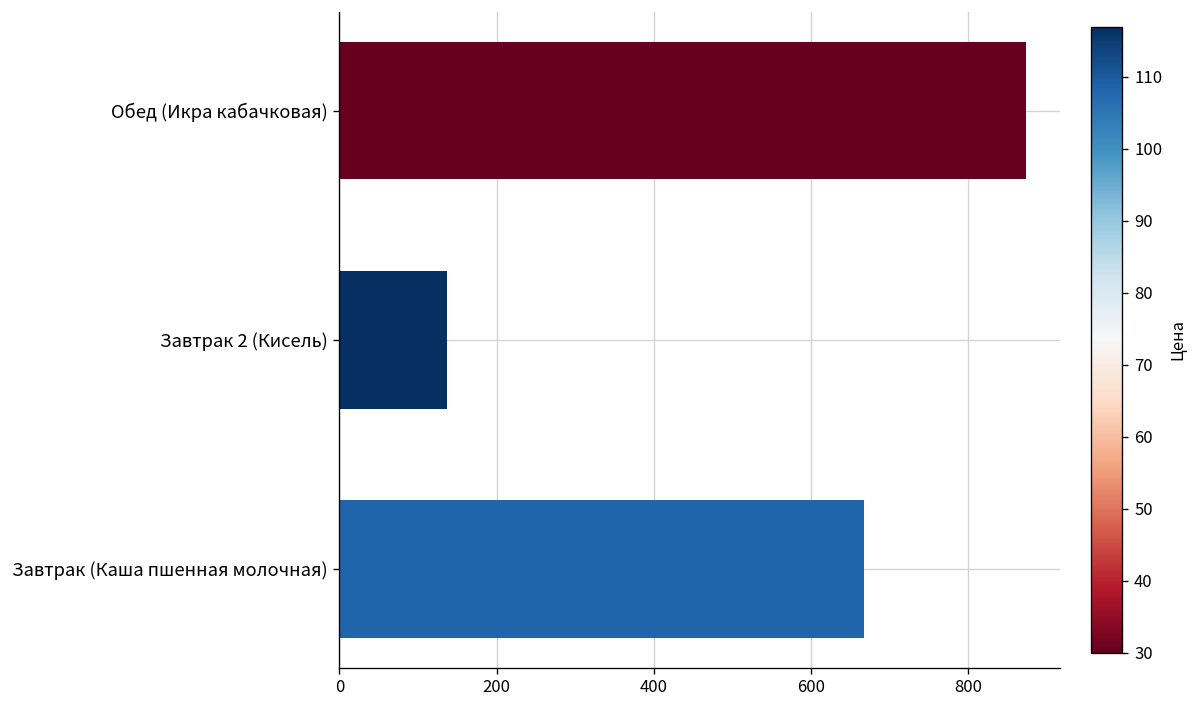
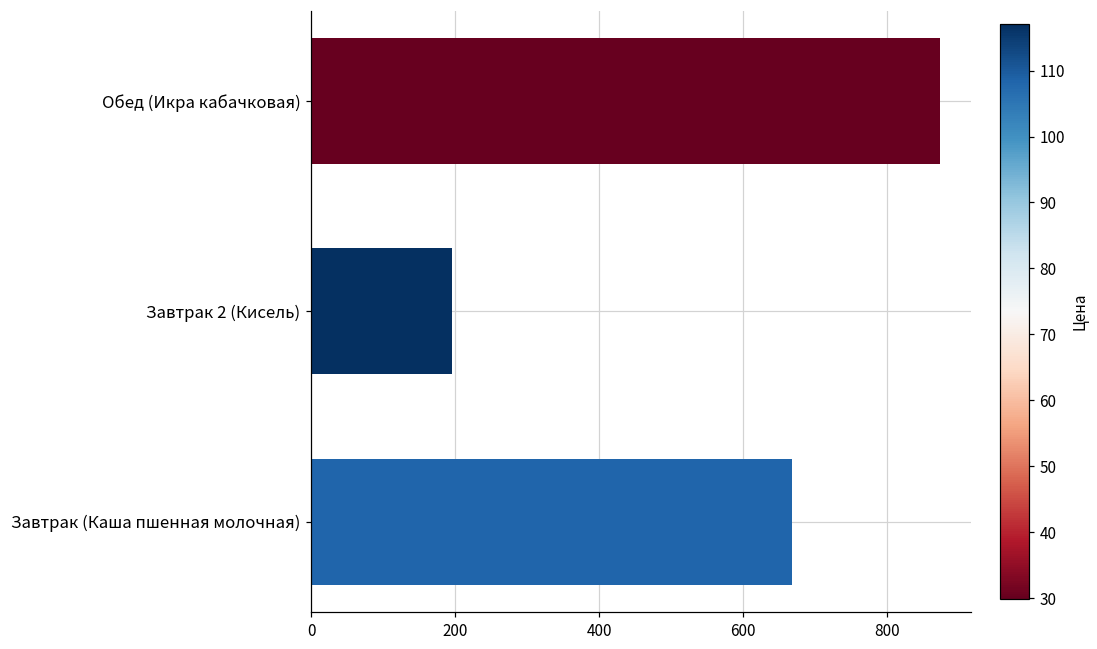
  {
    "Обед (Икра кабачковая)": 870,
-   "Завтрак 2 (Кисель)": 140,
+   "Завтрак 2 (Кисель)": 200,
    "Завтрак (Каша пшенная молочная)": 670
  }
